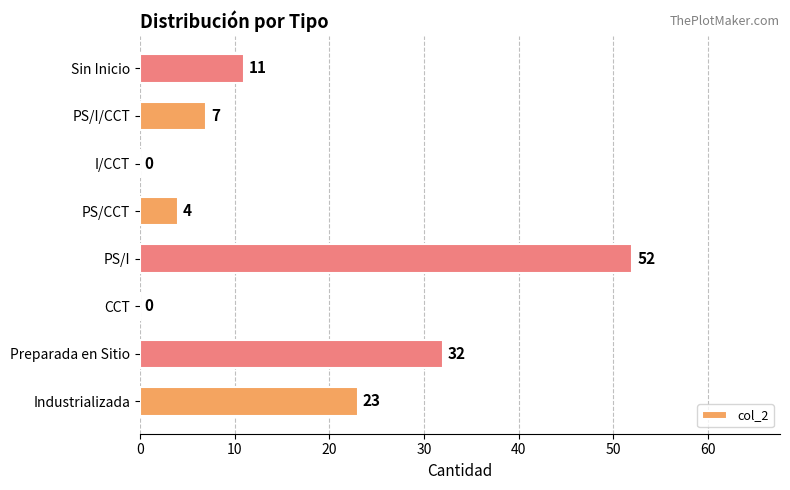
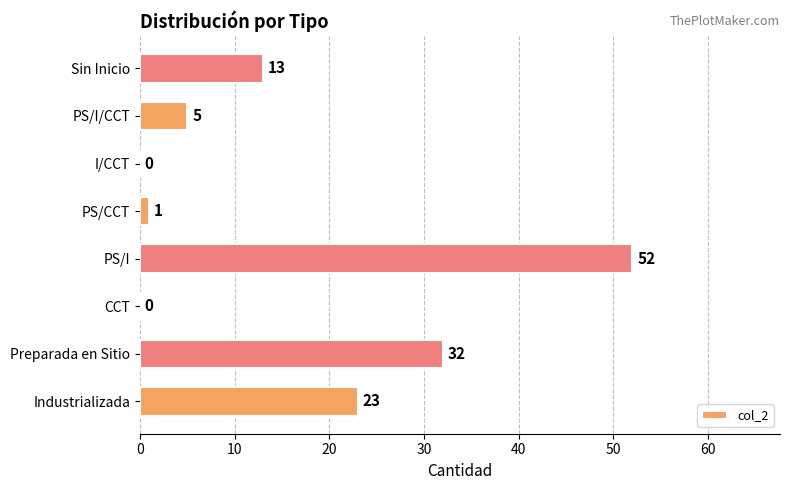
  {
-   "Sin Inicio": 11,
-   "PS/I/CCT": 7,
+   "Sin Inicio": 13,
+   "PS/I/CCT": 5,
    "I/CCT": 0,
-   "PS/CCT": 4,
+   "PS/CCT": 1,
    "PS/I": 52,
    "CCT": 0,
    "Preparada en Sitio": 32,
    "Industrializada": 23
  }
